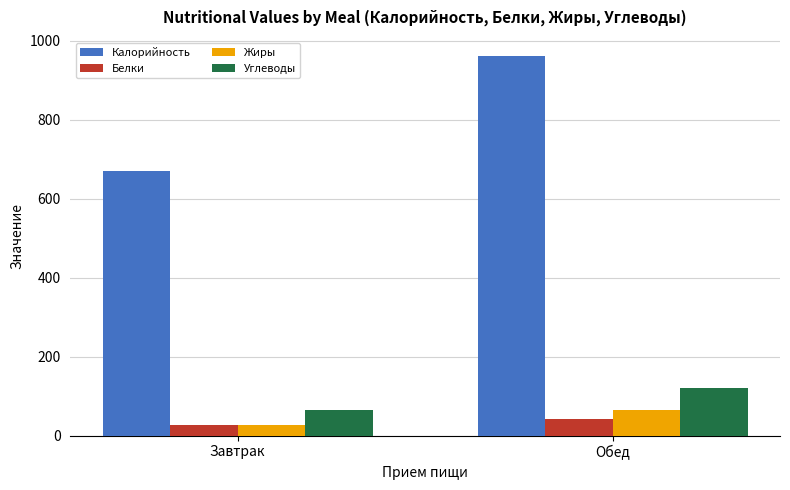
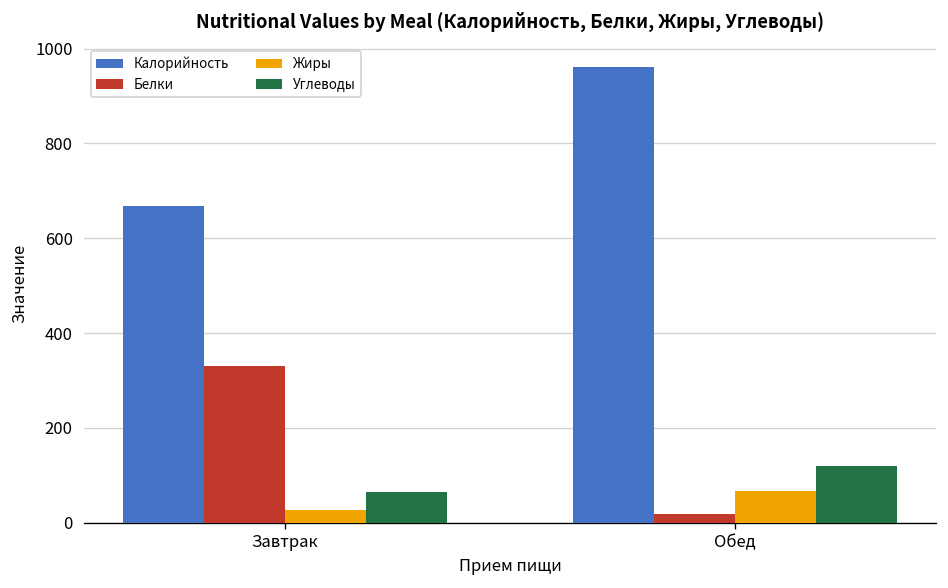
  {
    "Калорийность": {
      "Завтрак": 670,
      "Обед": 960
    },
    "Белки": {
-     "Завтрак": 30,
-     "Обед": 40
+     "Завтрак": 330,
+     "Обед": 20
    },
    "Жиры": {
      "Завтрак": 30,
      "Обед": 70
    },
    "Углеводы": {
      "Завтрак": 70,
      "Обед": 120
    }
  }
